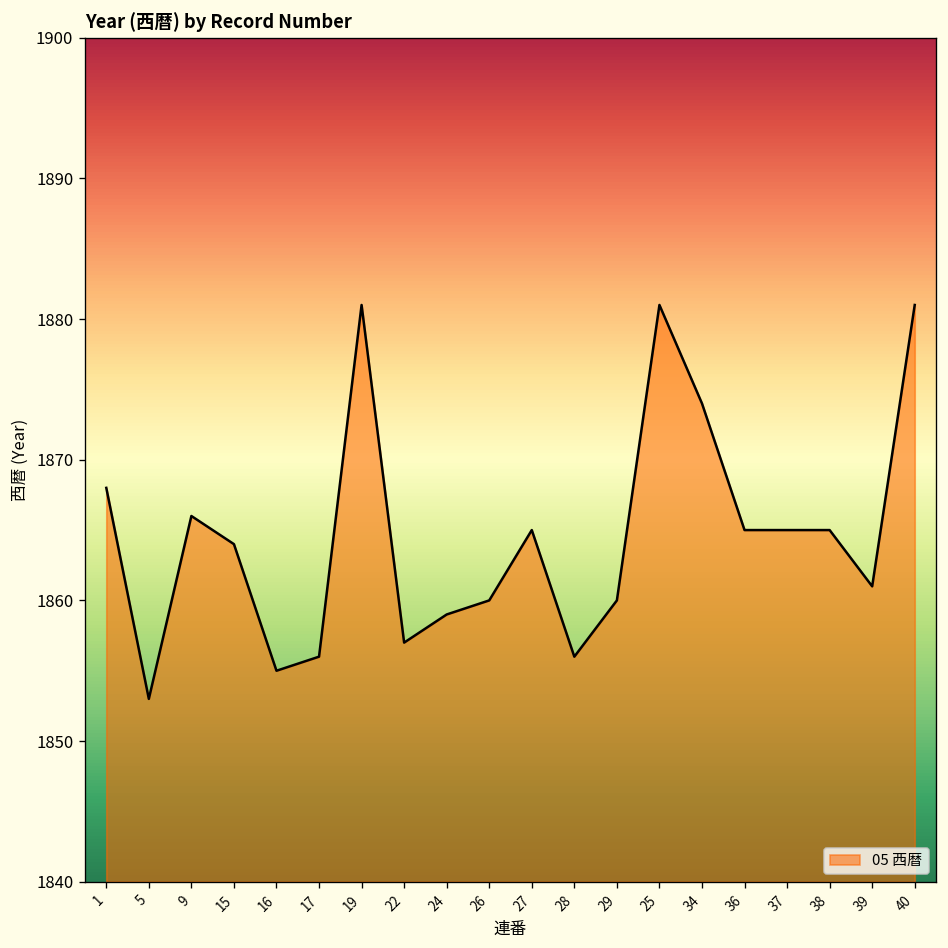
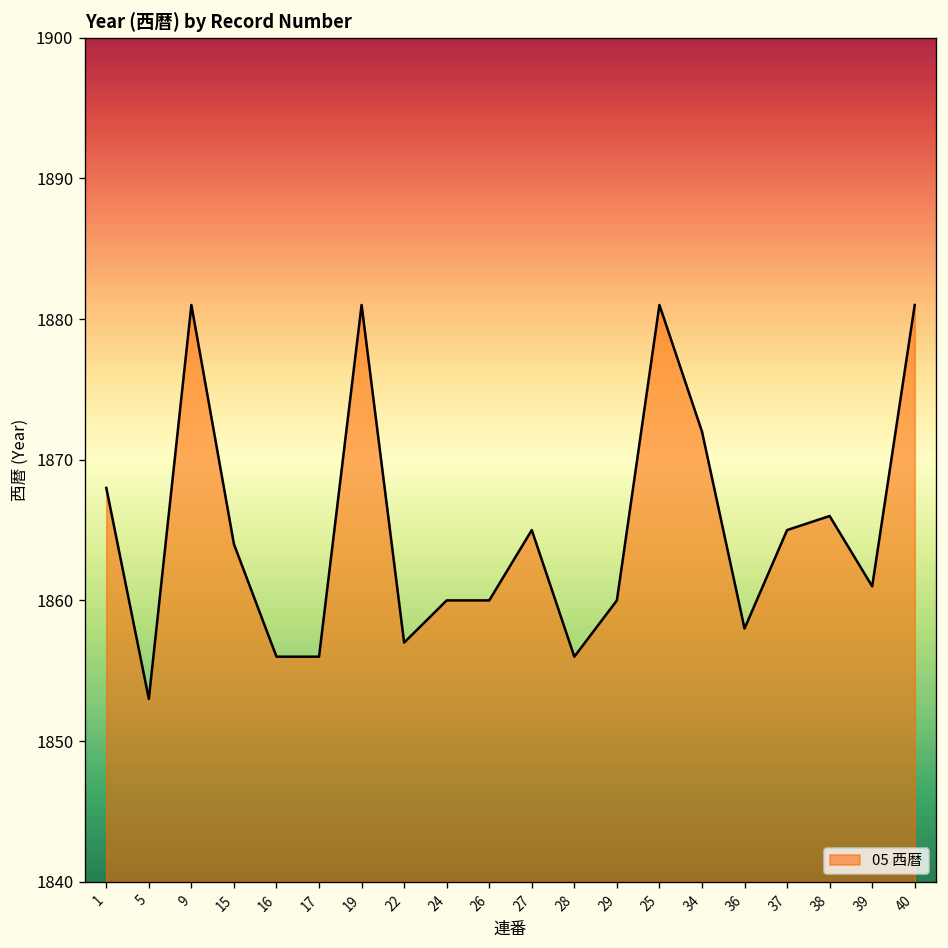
  {
    "1": 1868,
    "5": 1853,
-   "9": 1866,
+   "9": 1881,
    "15": 1864,
-   "16": 1855,
+   "16": 1856,
    "17": 1856,
    "19": 1881,
    "22": 1857,
-   "24": 1859,
+   "24": 1860,
    "26": 1860,
    "27": 1865,
    "28": 1856,
    "29": 1860,
    "25": 1881,
-   "34": 1874,
-   "36": 1865,
+   "34": 1872,
+   "36": 1858,
    "37": 1865,
-   "38": 1865,
+   "38": 1866,
    "39": 1861,
    "40": 1881
  }
